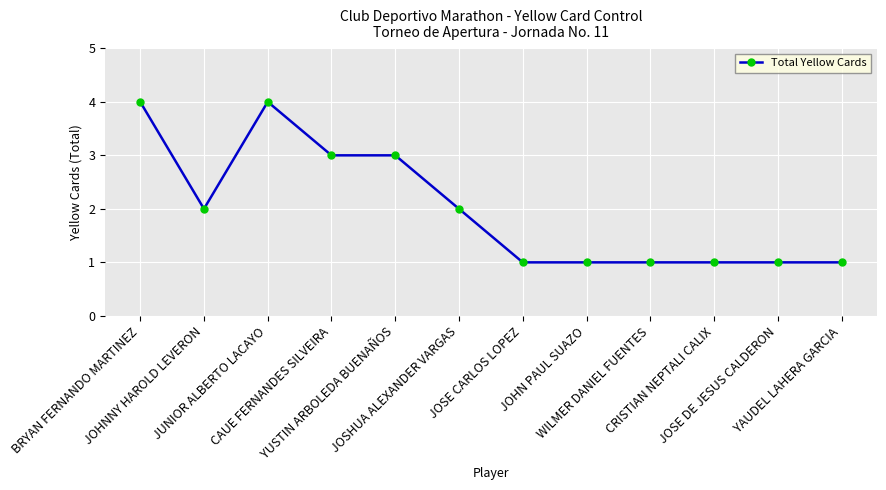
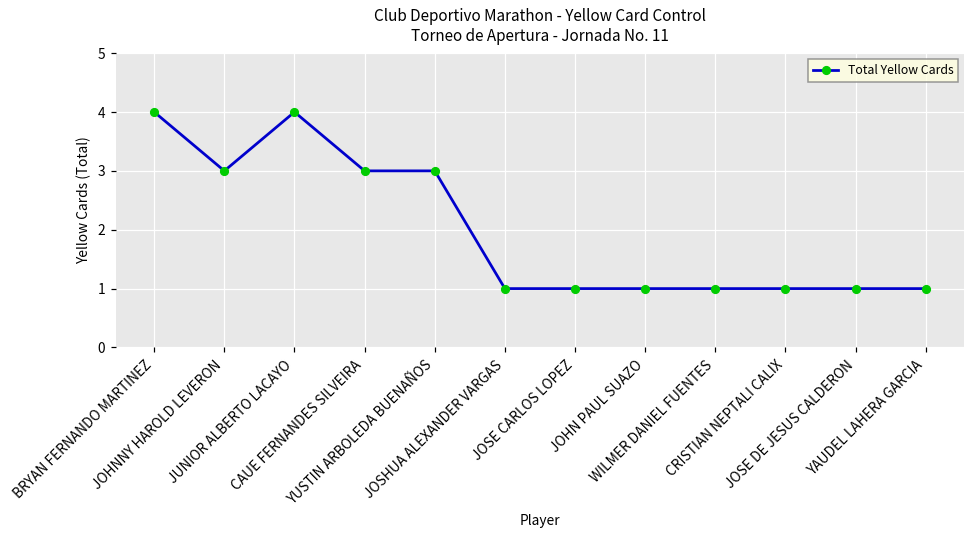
  {
    "BRYAN FERNANDO MARTINEZ": 4,
-   "JOHNNY HAROLD LEVERON": 2,
+   "JOHNNY HAROLD LEVERON": 3,
    "JUNIOR ALBERTO LACAYO": 4,
    "CAUE FERNANDES SILVEIRA": 3,
    "YUSTIN ARBOLEDA BUENAÑOS": 3,
-   "JOSHUA ALEXANDER VARGAS": 2,
+   "JOSHUA ALEXANDER VARGAS": 1,
    "JOSE CARLOS LOPEZ": 1,
    "JOHN PAUL SUAZO": 1,
    "WILMER DANIEL FUENTES": 1,
    "CRISTIAN NEPTALI CALIX": 1,
    "JOSE DE JESUS CALDERON": 1,
    "YAUDEL LAHERA GARCIA": 1
  }
